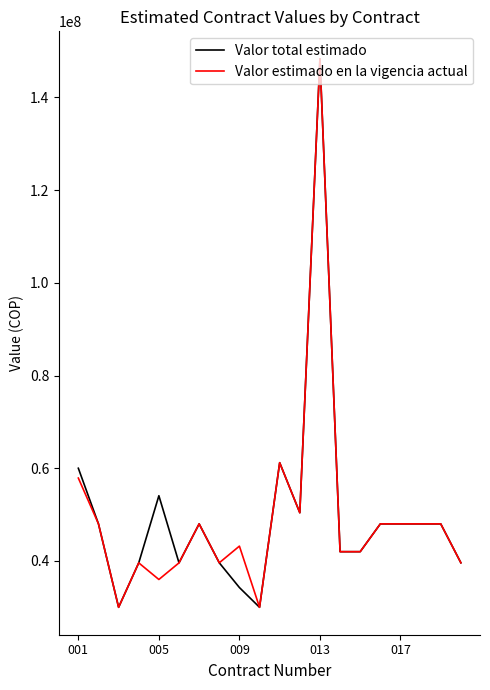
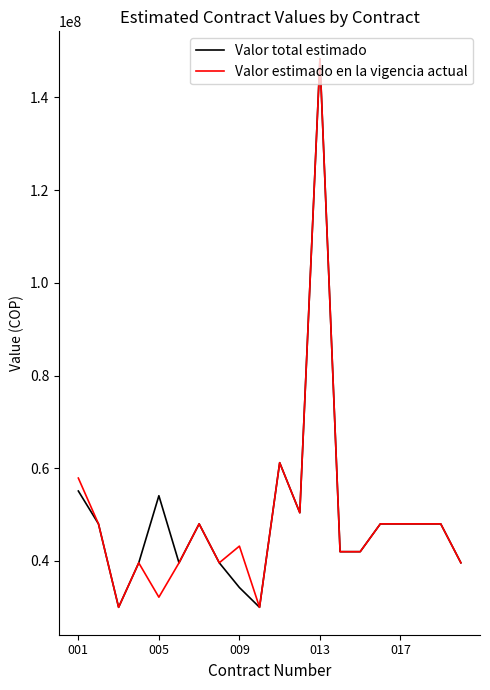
  {
    "Valor total estimado": {
-     "001": 60000000,
+     "001": 55000000,
      "005": 54000000,
      "009": 34000000
    },
    "Valor estimado en la vigencia actual": {
      "001": 58000000,
-     "005": 36000000,
+     "005": 32000000,
      "009": 43000000
    }
  }
